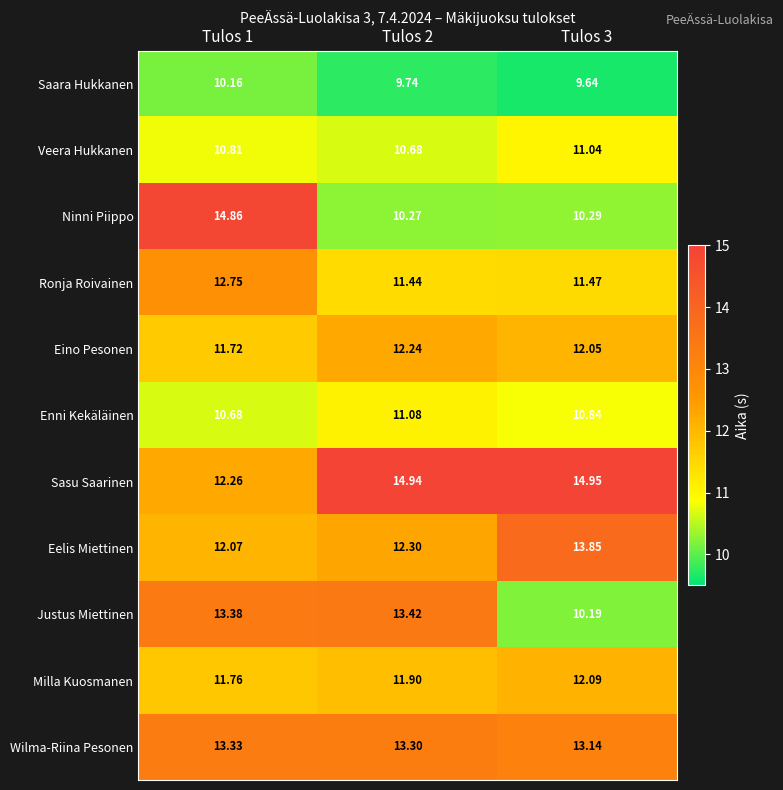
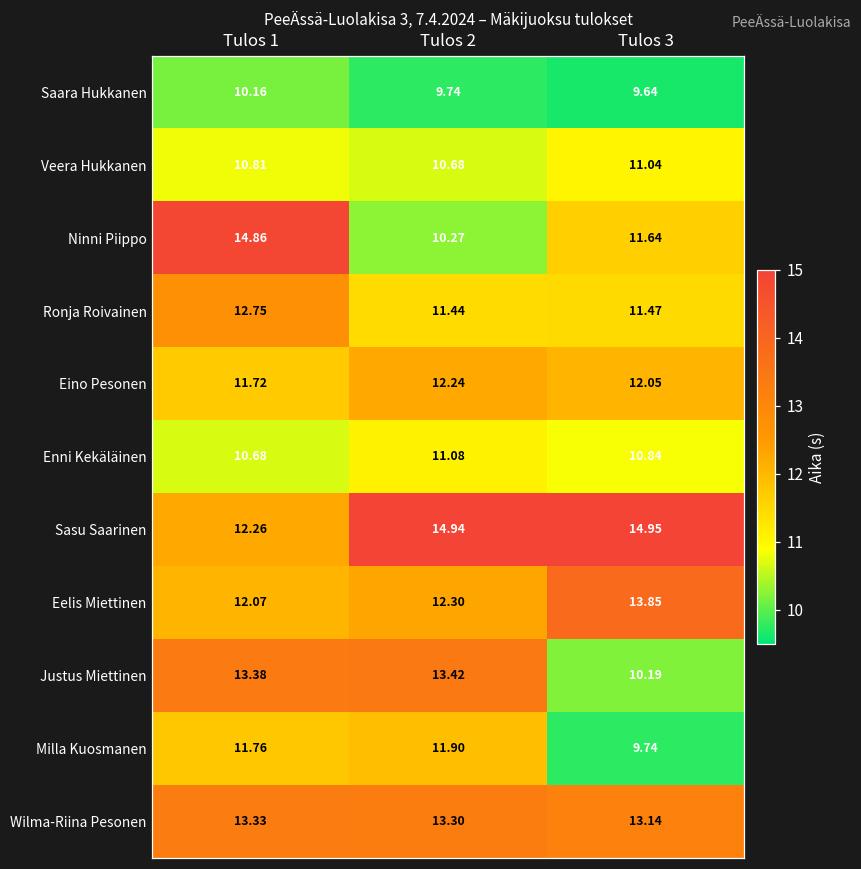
  {
    "Saara Hukkanen": {
      "Tulos 1": 10.16,
      "Tulos 2": 9.74,
      "Tulos 3": 9.64
    },
    "Veera Hukkanen": {
      "Tulos 1": 10.81,
      "Tulos 2": 10.68,
      "Tulos 3": 11.04
    },
    "Ninni Piippo": {
      "Tulos 1": 14.86,
      "Tulos 2": 10.27,
-     "Tulos 3": 10.29
+     "Tulos 3": 11.64
    },
    "Ronja Roivainen": {
      "Tulos 1": 12.75,
      "Tulos 2": 11.44,
      "Tulos 3": 11.47
    },
    "Eino Pesonen": {
      "Tulos 1": 11.72,
      "Tulos 2": 12.24,
      "Tulos 3": 12.05
    },
    "Enni Kekäläinen": {
      "Tulos 1": 10.68,
      "Tulos 2": 11.08,
      "Tulos 3": 10.84
    },
    "Sasu Saarinen": {
      "Tulos 1": 12.26,
      "Tulos 2": 14.94,
      "Tulos 3": 14.95
    },
    "Eelis Miettinen": {
      "Tulos 1": 12.07,
      "Tulos 2": 12.30,
      "Tulos 3": 13.85
    },
    "Justus Miettinen": {
      "Tulos 1": 13.38,
      "Tulos 2": 13.42,
      "Tulos 3": 10.19
    },
    "Milla Kuosmanen": {
      "Tulos 1": 11.76,
      "Tulos 2": 11.90,
-     "Tulos 3": 12.09
+     "Tulos 3": 9.74
    },
    "Wilma-Riina Pesonen": {
      "Tulos 1": 13.33,
      "Tulos 2": 13.30,
      "Tulos 3": 13.14
    }
  }
